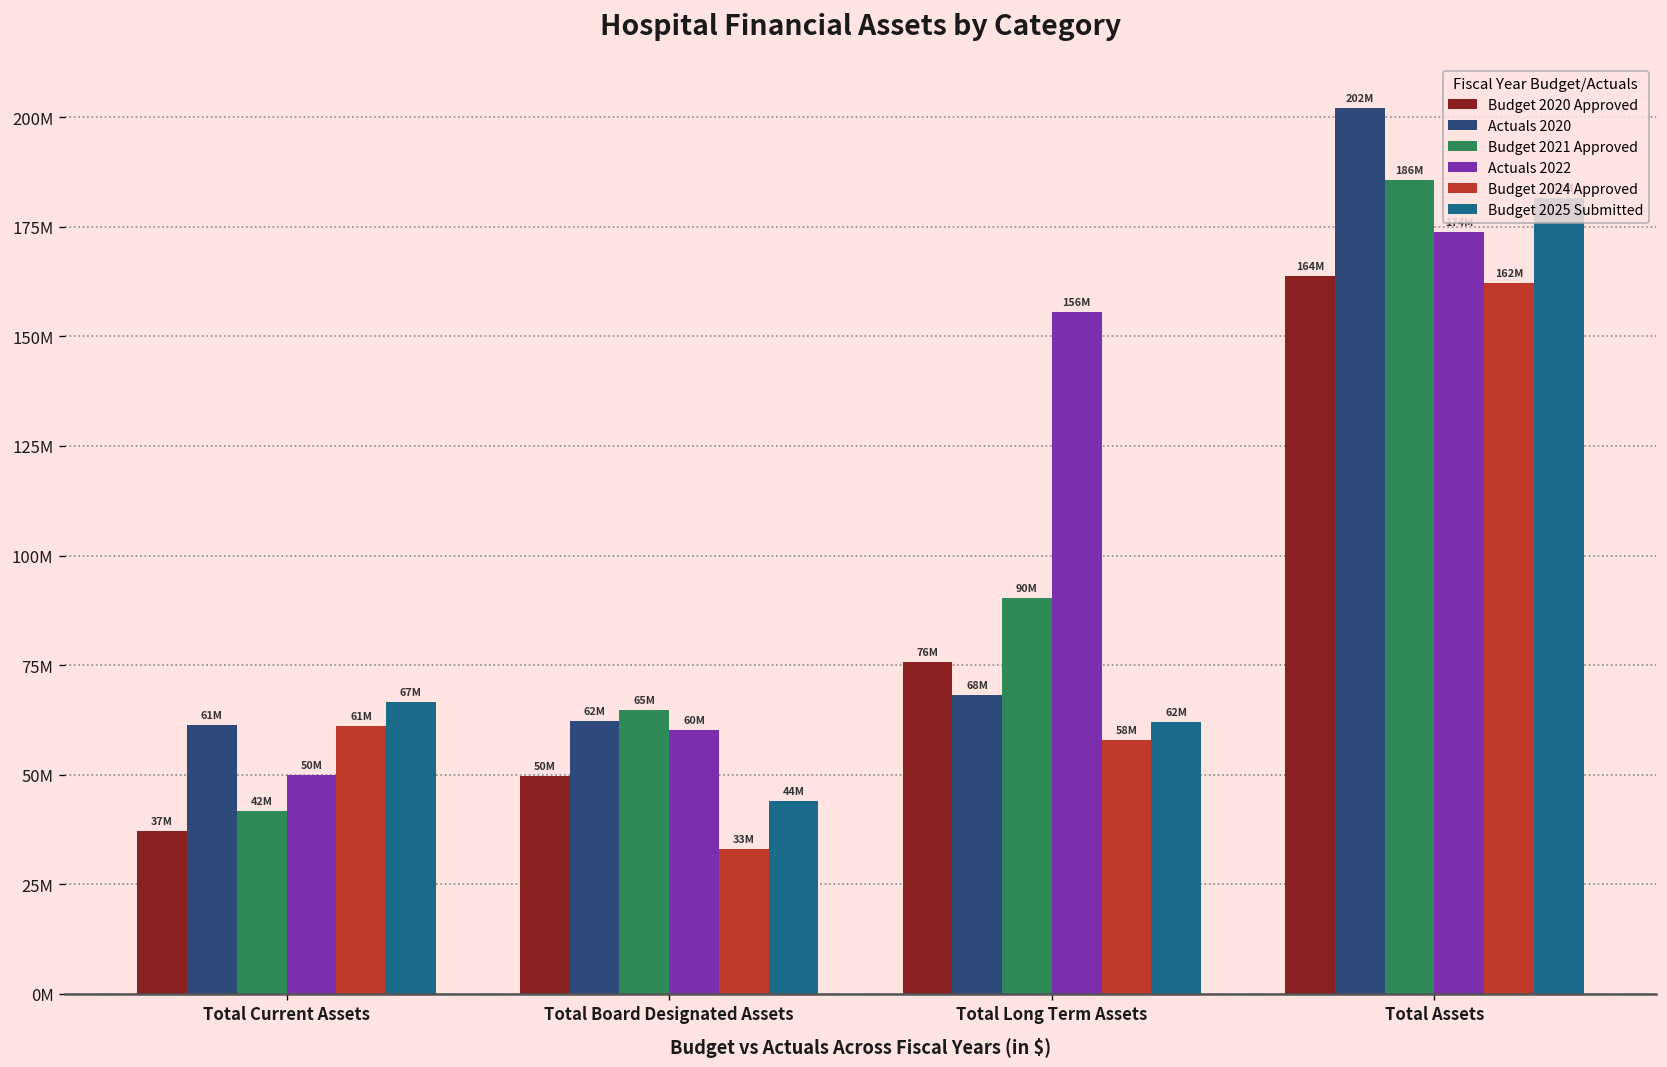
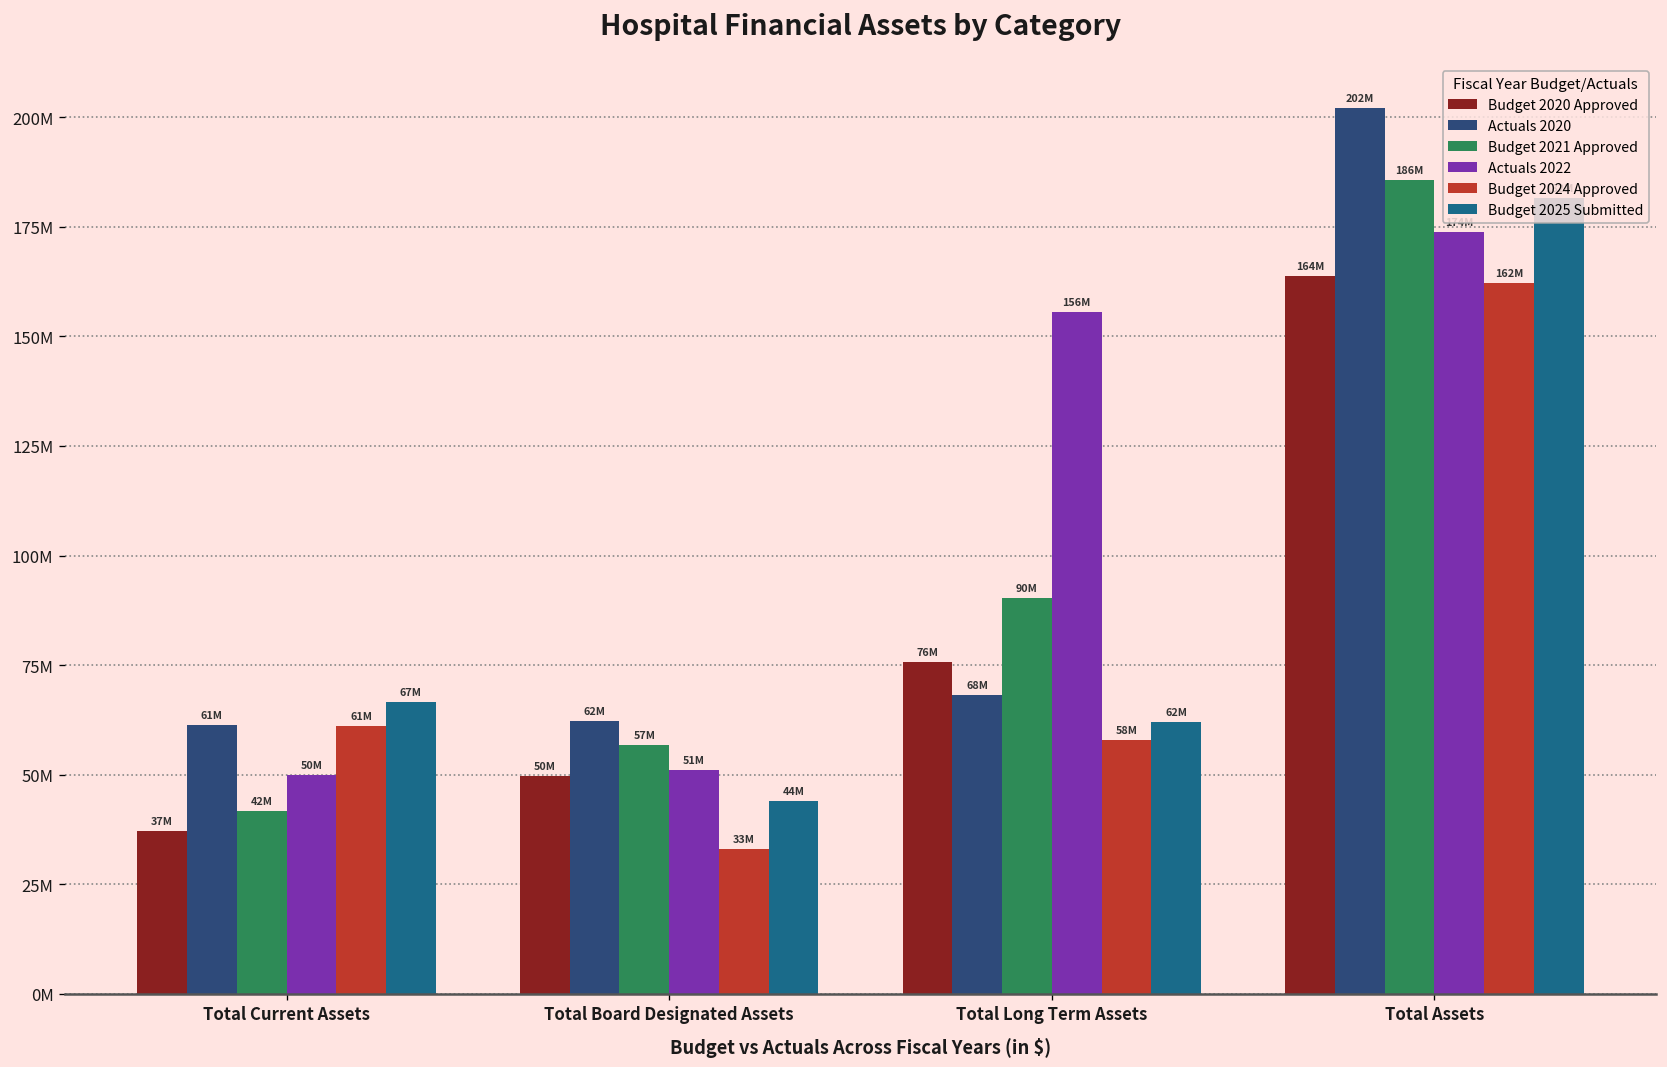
  {
    "Budget 2021 Approved": {
      "Total Current Assets": "42M",
-     "Total Board Designated Assets": "65M",
+     "Total Board Designated Assets": "57M",
      "Total Long Term Assets": "90M",
      "Total Assets": "186M"
    },
    "Actuals 2022": {
      "Total Current Assets": "50M",
-     "Total Board Designated Assets": "60M",
+     "Total Board Designated Assets": "51M",
      "Total Long Term Assets": "156M"
    }
  }
